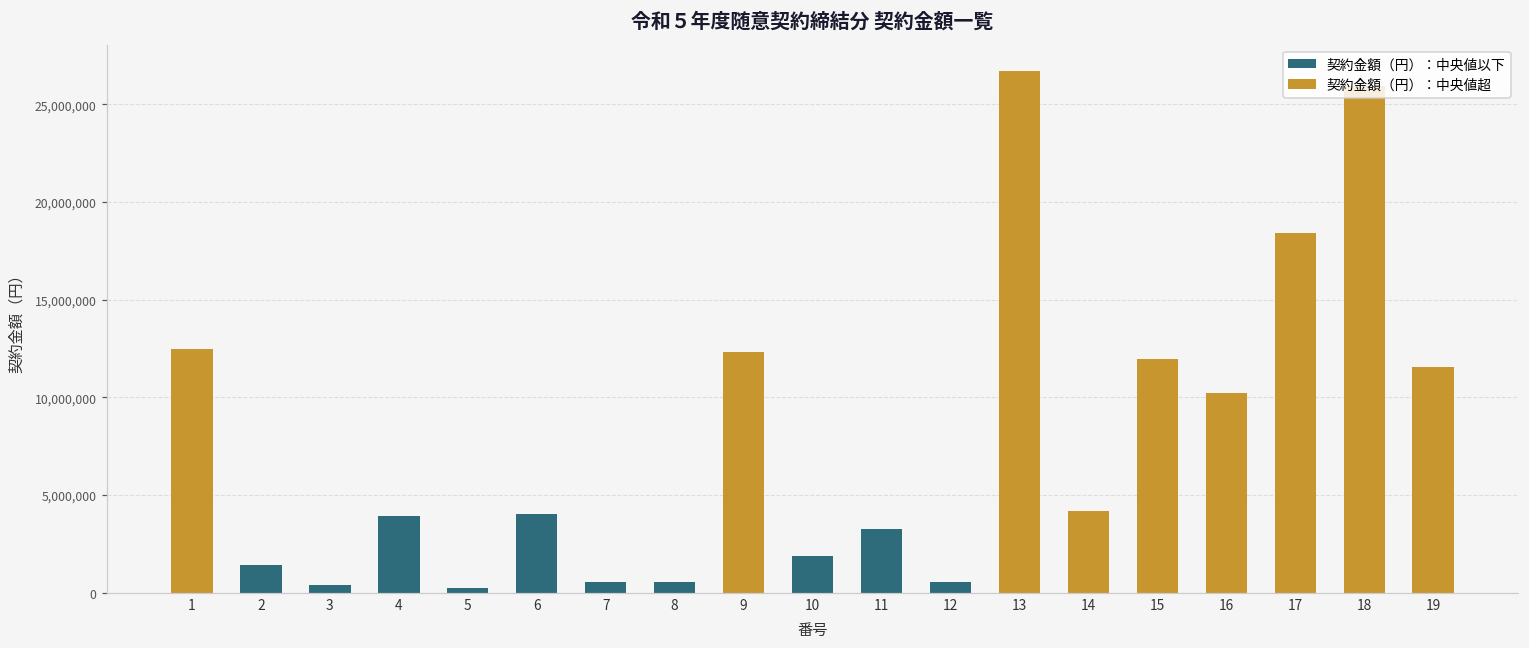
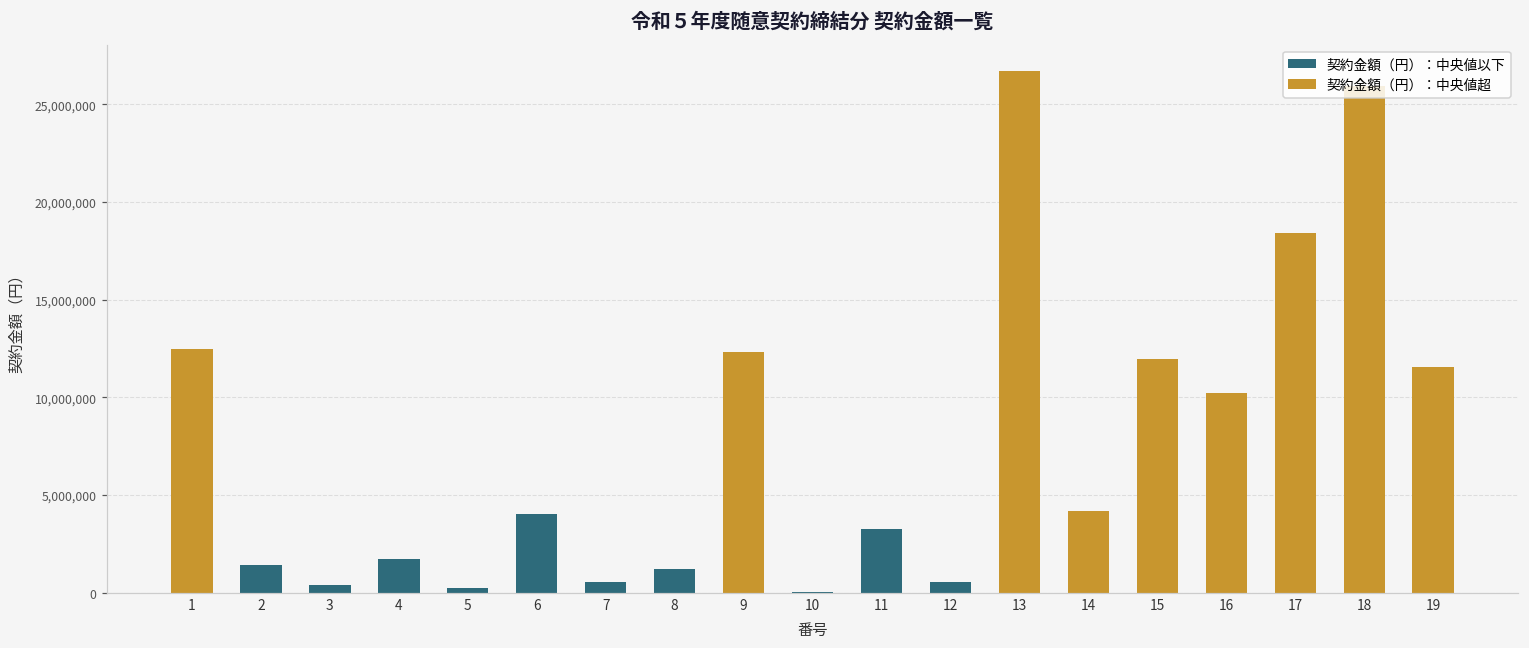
  {
    "1": "12,500,000",
    "2": "1,400,000",
    "3": "400,000",
-   "4": "3,900,000",
+   "4": "1,700,000",
    "5": "300,000",
    "6": "4,000,000",
    "7": "600,000",
-   "8": "500,000",
+   "8": "1,200,000",
    "9": "12,300,000",
-   "10": "1,900,000",
+   "10": "0",
    "11": "3,300,000",
    "12": "600,000",
    "13": "26,700,000",
    "14": "4,200,000",
    "15": "12,000,000",
    "16": "10,200,000",
    "17": "18,400,000",
    "19": "11,600,000"
  }
